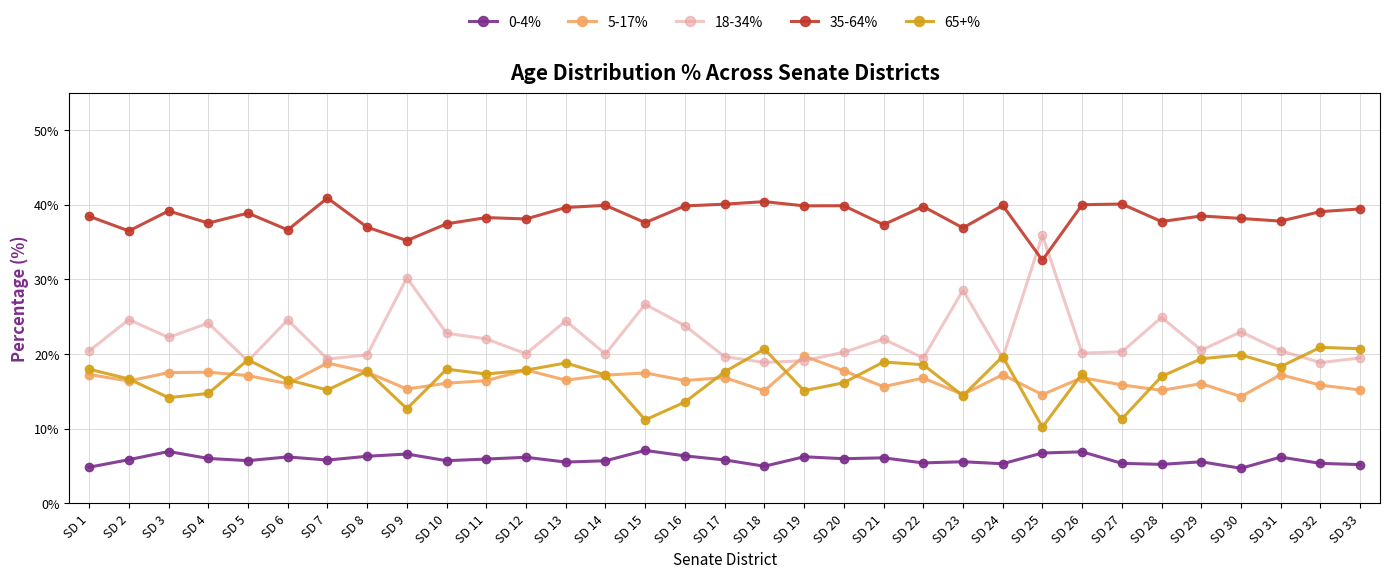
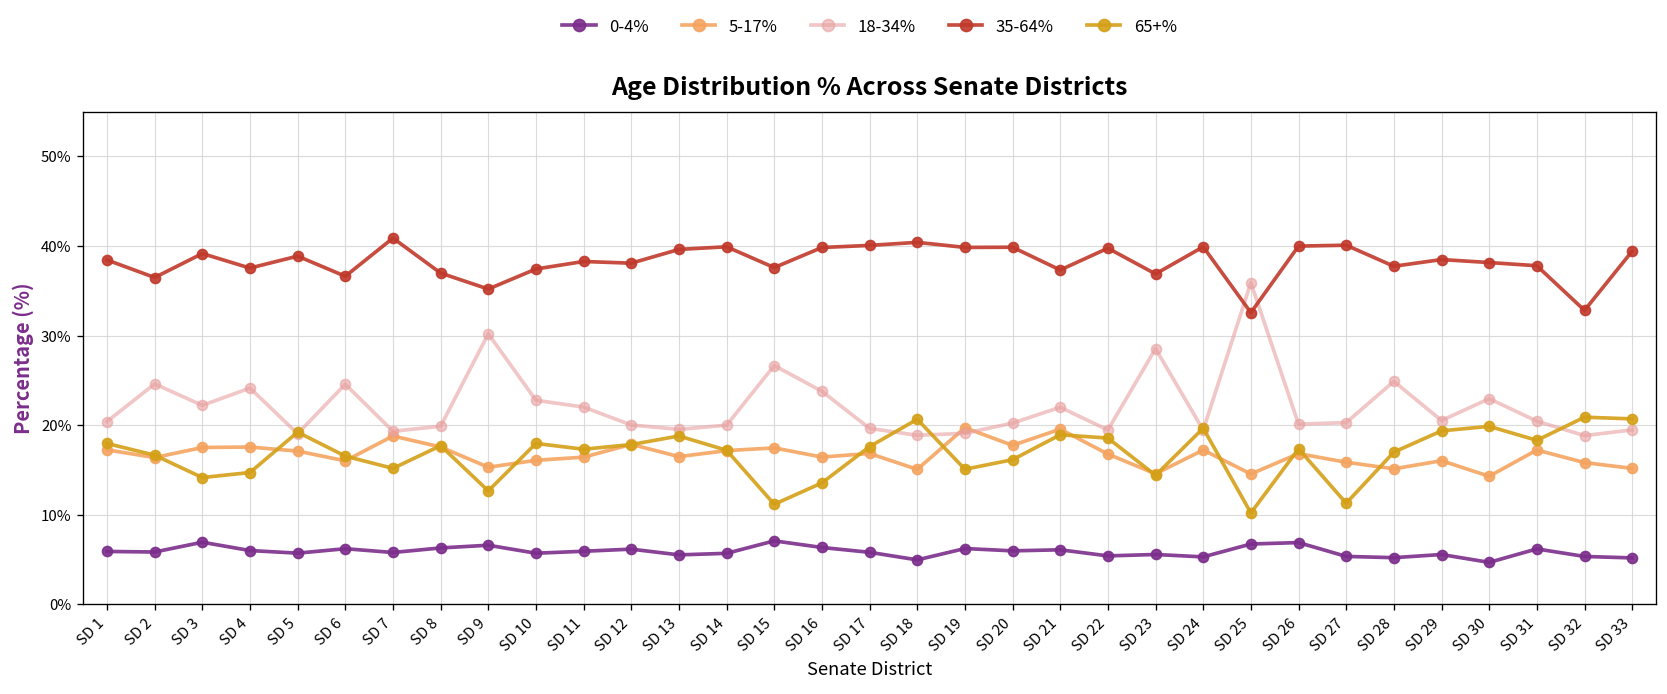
  {
    "0-4%": {
-     "SD 1": "5%",
+     "SD 1": "6%",
      "SD 2": "6%",
      "SD 3": "7%",
      "SD 4": "6%",
      "SD 5": "6%",
      "SD 6": "6%",
      "SD 7": "6%",
      "SD 8": "6%",
      "SD 9": "7%",
      "SD 10": "6%",
      "SD 11": "6%",
      "SD 12": "6%",
      "SD 13": "6%",
      "SD 14": "6%",
      "SD 15": "7%",
      "SD 16": "6%",
      "SD 17": "6%",
      "SD 18": "5%",
      "SD 19": "6%",
      "SD 20": "6%",
      "SD 21": "6%",
      "SD 22": "5%",
      "SD 23": "6%",
      "SD 24": "5%",
      "SD 25": "7%",
      "SD 26": "7%",
      "SD 27": "5%",
      "SD 28": "5%",
      "SD 29": "6%",
      "SD 30": "5%",
      "SD 31": "6%",
      "SD 32": "5%",
      "SD 33": "5%"
    },
    "5-17%": {
      "SD 1": "17%",
      "SD 3": "18%",
      "SD 4": "18%",
      "SD 5": "17%",
      "SD 6": "16%",
      "SD 7": "19%",
      "SD 9": "15%",
      "SD 10": "16%",
      "SD 11": "16%",
      "SD 13": "16%",
      "SD 15": "17%",
      "SD 16": "16%",
      "SD 17": "17%",
      "SD 18": "15%",
      "SD 19": "20%",
      "SD 20": "18%",
-     "SD 21": "16%",
+     "SD 21": "20%",
      "SD 22": "17%",
      "SD 24": "17%",
      "SD 25": "15%",
      "SD 26": "17%",
      "SD 27": "16%",
      "SD 28": "15%",
      "SD 29": "16%",
      "SD 30": "14%",
      "SD 31": "17%",
      "SD 32": "16%",
      "SD 33": "15%"
    },
    "18-34%": {
      "SD 1": "20%",
      "SD 2": "25%",
      "SD 3": "22%",
      "SD 4": "24%",
      "SD 6": "25%",
      "SD 7": "19%",
      "SD 8": "20%",
      "SD 9": "30%",
      "SD 10": "23%",
      "SD 11": "22%",
      "SD 12": "20%",
-     "SD 13": "24%",
+     "SD 13": "20%",
      "SD 14": "20%",
      "SD 15": "27%",
      "SD 16": "24%",
      "SD 17": "20%",
      "SD 18": "19%",
      "SD 19": "19%",
      "SD 20": "20%",
      "SD 21": "22%",
      "SD 22": "19%",
      "SD 23": "29%",
      "SD 25": "36%",
      "SD 26": "20%",
      "SD 27": "20%",
      "SD 28": "25%",
      "SD 29": "21%",
      "SD 30": "23%",
      "SD 31": "20%",
      "SD 32": "19%",
      "SD 33": "19%"
    },
    "35-64%": {
      "SD 1": "38%",
      "SD 2": "36%",
      "SD 3": "39%",
      "SD 4": "38%",
      "SD 5": "39%",
      "SD 6": "37%",
      "SD 7": "41%",
      "SD 8": "37%",
      "SD 9": "35%",
      "SD 10": "37%",
      "SD 11": "38%",
      "SD 12": "38%",
      "SD 13": "40%",
      "SD 14": "40%",
      "SD 15": "38%",
      "SD 16": "40%",
      "SD 17": "40%",
      "SD 18": "40%",
      "SD 19": "40%",
      "SD 20": "40%",
      "SD 21": "37%",
      "SD 22": "40%",
      "SD 23": "37%",
      "SD 24": "40%",
      "SD 25": "33%",
      "SD 26": "40%",
      "SD 27": "40%",
      "SD 28": "38%",
      "SD 29": "38%",
      "SD 30": "38%",
      "SD 31": "38%",
-     "SD 32": "39%",
+     "SD 32": "33%",
      "SD 33": "39%"
    },
    "65+%": {
      "SD 1": "18%",
      "SD 3": "14%",
      "SD 4": "15%",
      "SD 6": "17%",
      "SD 7": "15%",
      "SD 9": "13%",
      "SD 10": "18%",
      "SD 11": "17%",
      "SD 13": "19%",
      "SD 15": "11%",
      "SD 16": "14%",
      "SD 17": "18%",
      "SD 18": "21%",
      "SD 19": "15%",
      "SD 20": "16%",
      "SD 21": "19%",
      "SD 22": "19%",
      "SD 25": "10%",
      "SD 26": "17%",
      "SD 27": "11%",
      "SD 28": "17%",
      "SD 29": "19%",
      "SD 30": "20%",
      "SD 31": "18%",
      "SD 32": "21%",
      "SD 33": "21%"
    }
  }
